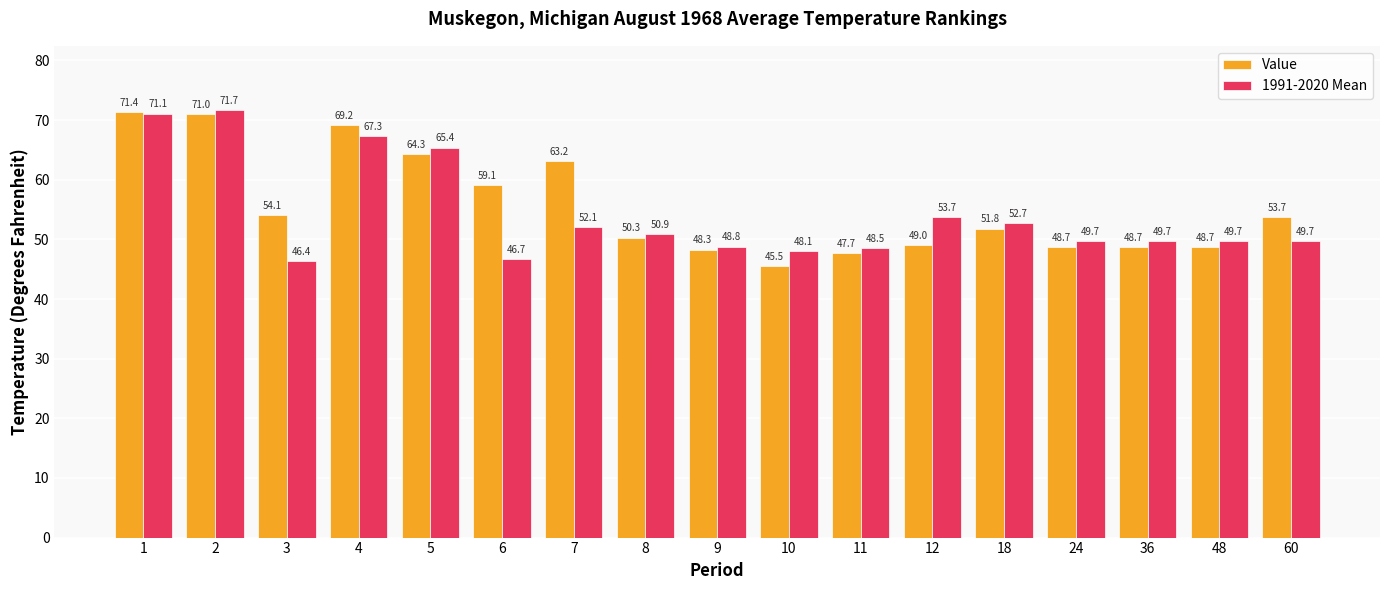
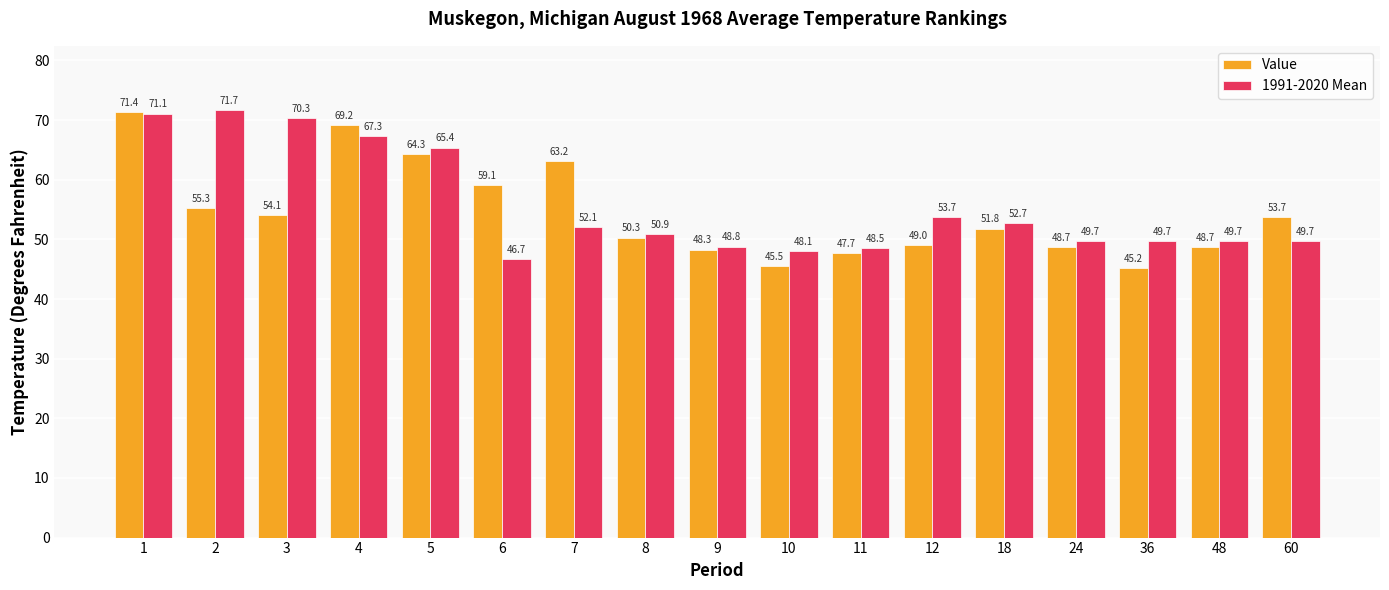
  {
    "Value": {
      "1": 71.4,
-     "2": 71.0,
+     "2": 55.3,
      "3": 54.1,
      "4": 69.2,
      "5": 64.3,
      "6": 59.1,
      "7": 63.2,
      "8": 50.3,
      "9": 48.3,
      "10": 45.5,
      "11": 47.7,
      "12": 49.0,
      "18": 51.8,
      "24": 48.7,
-     "36": 48.7,
+     "36": 45.2,
      "48": 48.7,
      "60": 53.7
    },
    "1991-2020 Mean": {
      "1": 71.1,
      "2": 71.7,
-     "3": 46.4,
+     "3": 70.3,
      "4": 67.3,
      "5": 65.4,
      "6": 46.7,
      "7": 52.1,
      "8": 50.9,
      "9": 48.8,
      "10": 48.1,
      "11": 48.5,
      "12": 53.7,
      "18": 52.7,
      "24": 49.7,
      "36": 49.7,
      "48": 49.7,
      "60": 49.7
    }
  }
